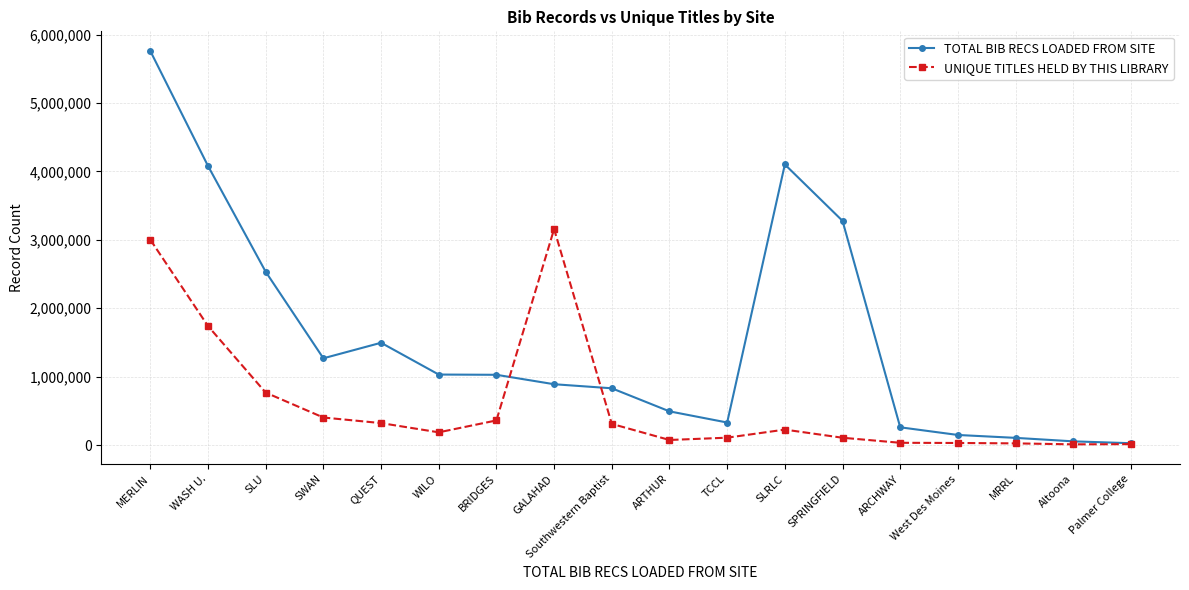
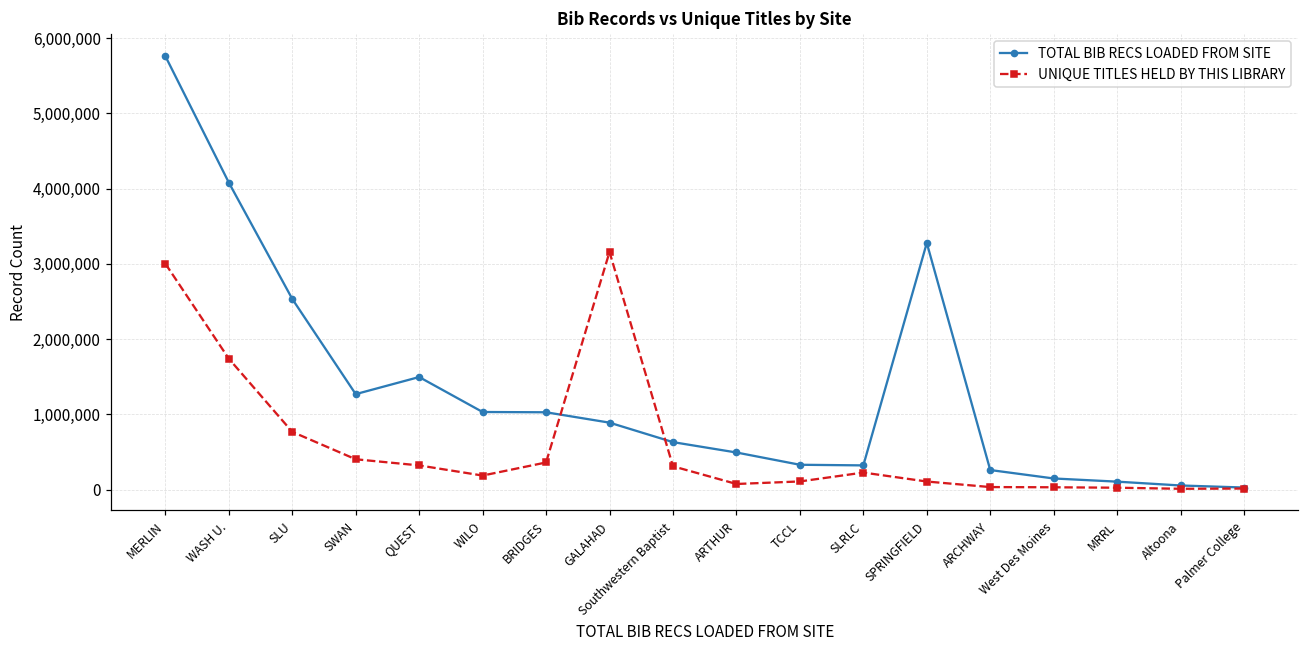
  {
    "TOTAL BIB RECS LOADED FROM SITE": {
      "MERLIN": "5,800,000",
      "WASH U.": "4,100,000",
      "SLU": "2,500,000",
      "SWAN": "1,300,000",
      "QUEST": "1,500,000",
      "WILO": "1,000,000",
      "BRIDGES": "1,000,000",
      "GALAHAD": "900,000",
-     "Southwestern Baptist": "800,000",
+     "Southwestern Baptist": "600,000",
      "ARTHUR": "500,000",
      "TCCL": "300,000",
-     "SLRLC": "4,100,000",
+     "SLRLC": "300,000",
      "SPRINGFIELD": "3,300,000",
      "ARCHWAY": "300,000",
      "West Des Moines": "100,000",
      "MRRL": "100,000",
      "Altoona": "100,000"
    },
    "UNIQUE TITLES HELD BY THIS LIBRARY": {
      "MERLIN": "3,000,000",
      "WASH U.": "1,700,000",
      "SLU": "800,000",
      "SWAN": "400,000",
      "QUEST": "300,000",
      "WILO": "200,000",
      "BRIDGES": "400,000",
      "GALAHAD": "3,200,000",
      "Southwestern Baptist": "300,000",
      "ARTHUR": "100,000",
      "TCCL": "100,000",
      "SLRLC": "200,000",
      "SPRINGFIELD": "100,000",
      "ARCHWAY": "0",
      "West Des Moines": "0",
      "MRRL": "0",
      "Altoona": "0"
    }
  }
